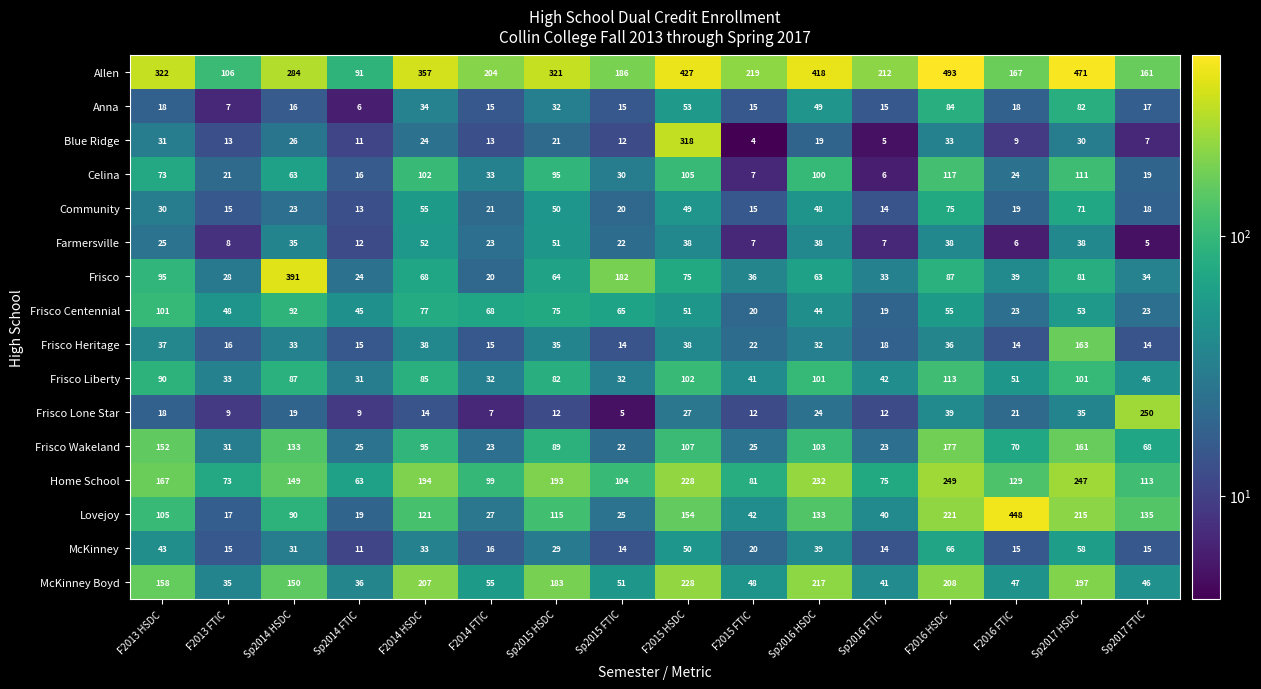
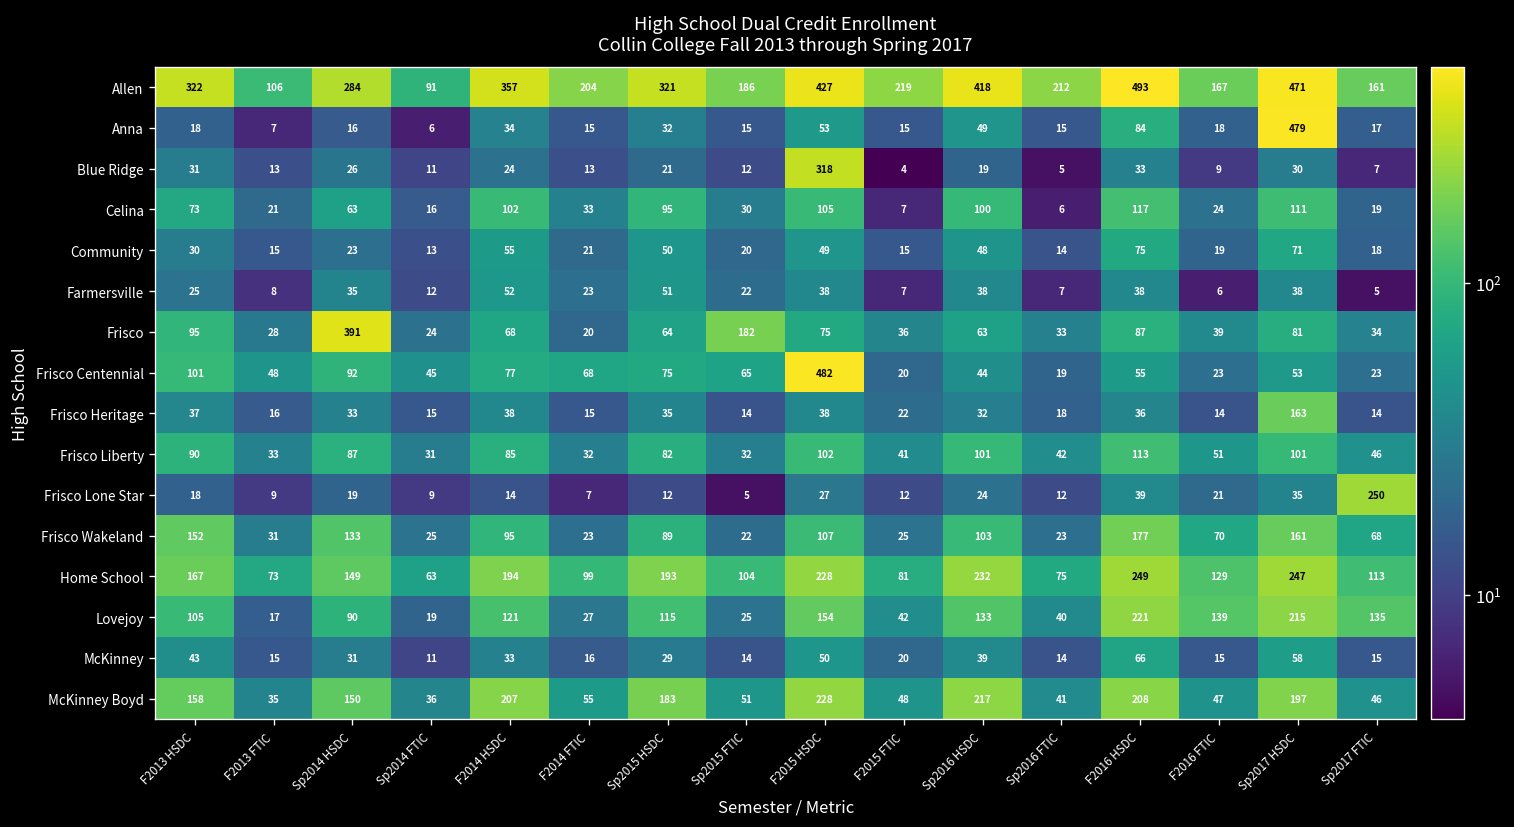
  {
    "Anna": {
      "F2013 HSDC": 18,
      "F2013 FTIC": 7,
      "Sp2014 HSDC": 16,
      "Sp2014 FTIC": 6,
      "F2014 HSDC": 34,
      "F2014 FTIC": 15,
      "Sp2015 HSDC": 32,
      "Sp2015 FTIC": 15,
      "F2015 HSDC": 53,
      "F2015 FTIC": 15,
      "Sp2016 HSDC": 49,
      "Sp2016 FTIC": 15,
      "F2016 HSDC": 84,
      "F2016 FTIC": 18,
-     "Sp2017 HSDC": 82,
+     "Sp2017 HSDC": 479,
      "Sp2017 FTIC": 17
    },
    "Frisco Centennial": {
      "F2013 HSDC": 101,
      "F2013 FTIC": 48,
      "Sp2014 HSDC": 92,
      "Sp2014 FTIC": 45,
      "F2014 HSDC": 77,
      "F2014 FTIC": 68,
      "Sp2015 HSDC": 75,
      "Sp2015 FTIC": 65,
-     "F2015 HSDC": 51,
+     "F2015 HSDC": 482,
      "F2015 FTIC": 20,
      "Sp2016 HSDC": 44,
      "Sp2016 FTIC": 19,
      "F2016 HSDC": 55,
      "F2016 FTIC": 23,
      "Sp2017 HSDC": 53,
      "Sp2017 FTIC": 23
    },
    "Lovejoy": {
      "F2013 HSDC": 105,
      "F2013 FTIC": 17,
      "Sp2014 HSDC": 90,
      "Sp2014 FTIC": 19,
      "F2014 HSDC": 121,
      "F2014 FTIC": 27,
      "Sp2015 HSDC": 115,
      "Sp2015 FTIC": 25,
      "F2015 HSDC": 154,
      "F2015 FTIC": 42,
      "Sp2016 HSDC": 133,
      "Sp2016 FTIC": 40,
      "F2016 HSDC": 221,
-     "F2016 FTIC": 448,
+     "F2016 FTIC": 139,
      "Sp2017 HSDC": 215,
      "Sp2017 FTIC": 135
    }
  }
